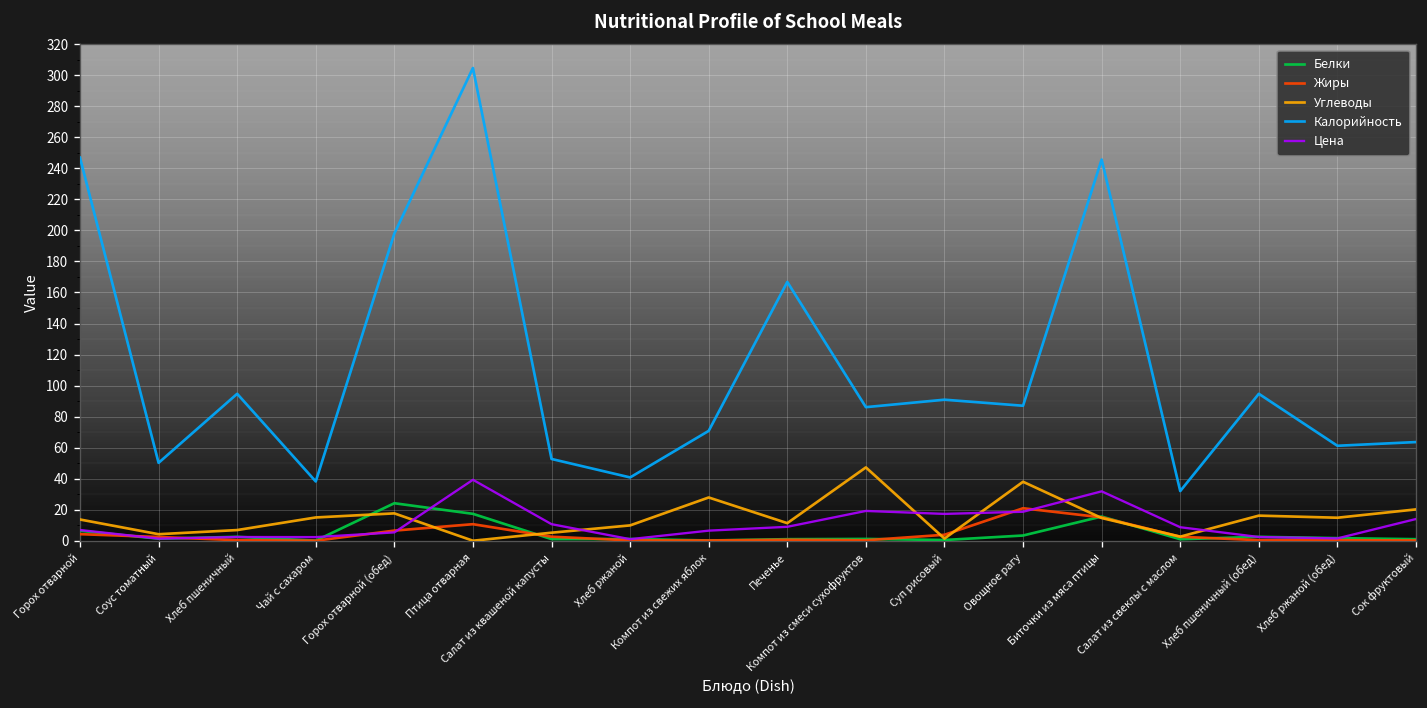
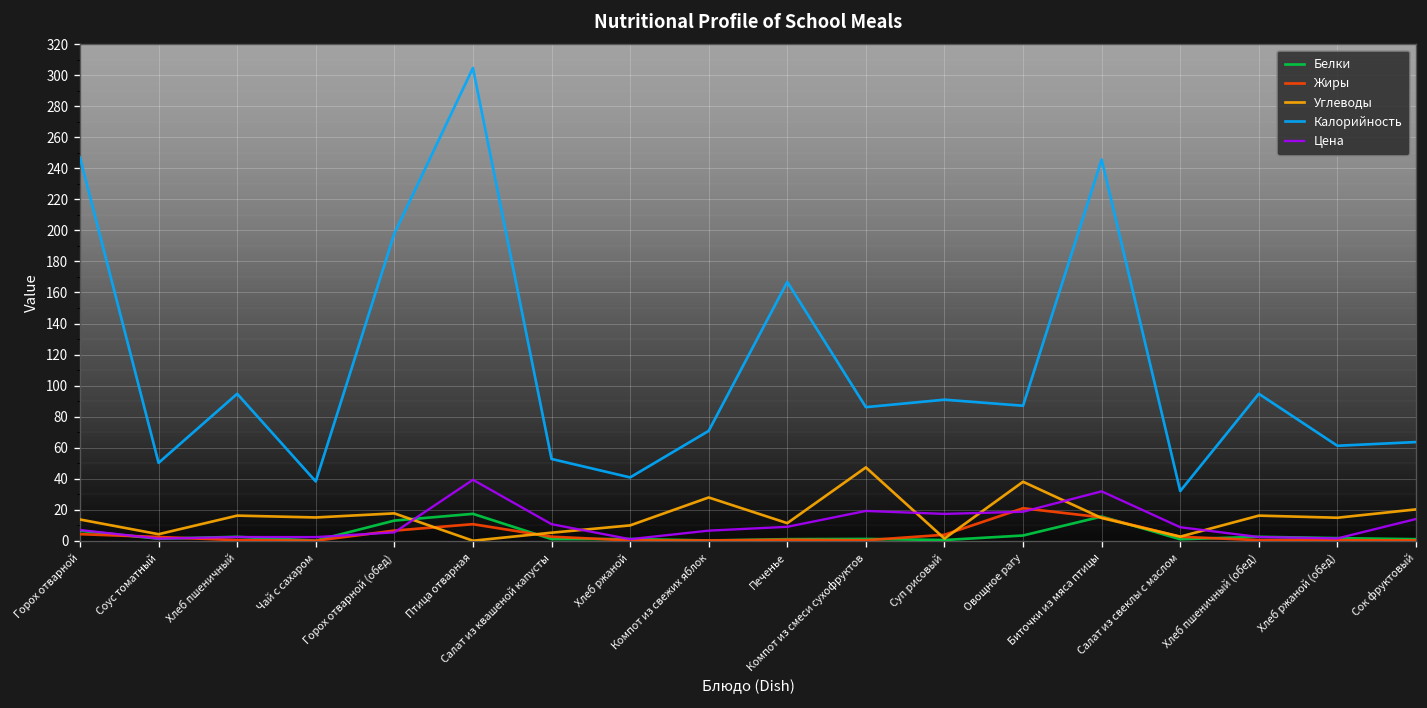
  {
    "Белки": {
-     "Горох отварной (обед)": 24,
+     "Горох отварной (обед)": 13,
      "Птица отварная": 17,
      "Овощное рагу": 3
    },
    "Жиры": {
      "Горох отварной": 4,
      "Хлеб пшеничный": 0,
      "Птица отварная": 11,
      "Суп рисовый": 4,
      "Овощное рагу": 21,
      "Хлеб пшеничный (обед)": 0
    },
    "Углеводы": {
      "Горох отварной": 14,
-     "Хлеб пшеничный": 7,
+     "Хлеб пшеничный": 16,
      "Чай с сахаром": 15,
      "Горох отварной (обед)": 18,
      "Птица отварная": 0,
      "Салат из квашеной капусты": 5,
      "Хлеб ржаной": 10,
      "Компот из свежих яблок": 28,
      "Печенье": 11,
      "Компот из смеси сухофруктов": 47,
      "Овощное рагу": 38,
      "Хлеб пшеничный (обед)": 16,
      "Хлеб ржаной (обед)": 15,
      "Сок фруктовый": 20
    },
    "Калорийность": {
      "Горох отварной": 247,
      "Соус томатный": 50,
      "Хлеб пшеничный": 95,
      "Чай с сахаром": 38,
      "Горох отварной (обед)": 198,
      "Птица отварная": 305,
      "Салат из квашеной капусты": 53,
      "Хлеб ржаной": 41,
      "Компот из свежих яблок": 71,
      "Печенье": 167,
      "Компот из смеси сухофруктов": 86,
      "Суп рисовый": 91,
      "Овощное рагу": 87,
      "Биточки из мяса птицы": 246,
      "Салат из свеклы с маслом": 32,
      "Хлеб пшеничный (обед)": 95,
      "Хлеб ржаной (обед)": 61,
      "Сок фруктовый": 64
    },
    "Цена": {
      "Чай с сахаром": 2,
      "Птица отварная": 39,
      "Салат из квашеной капусты": 11,
      "Компот из свежих яблок": 7,
      "Печенье": 9,
      "Компот из смеси сухофруктов": 19,
      "Суп рисовый": 17,
      "Овощное рагу": 19,
      "Биточки из мяса птицы": 32,
      "Салат из свеклы с маслом": 9,
      "Сок фруктовый": 14
    }
  }
